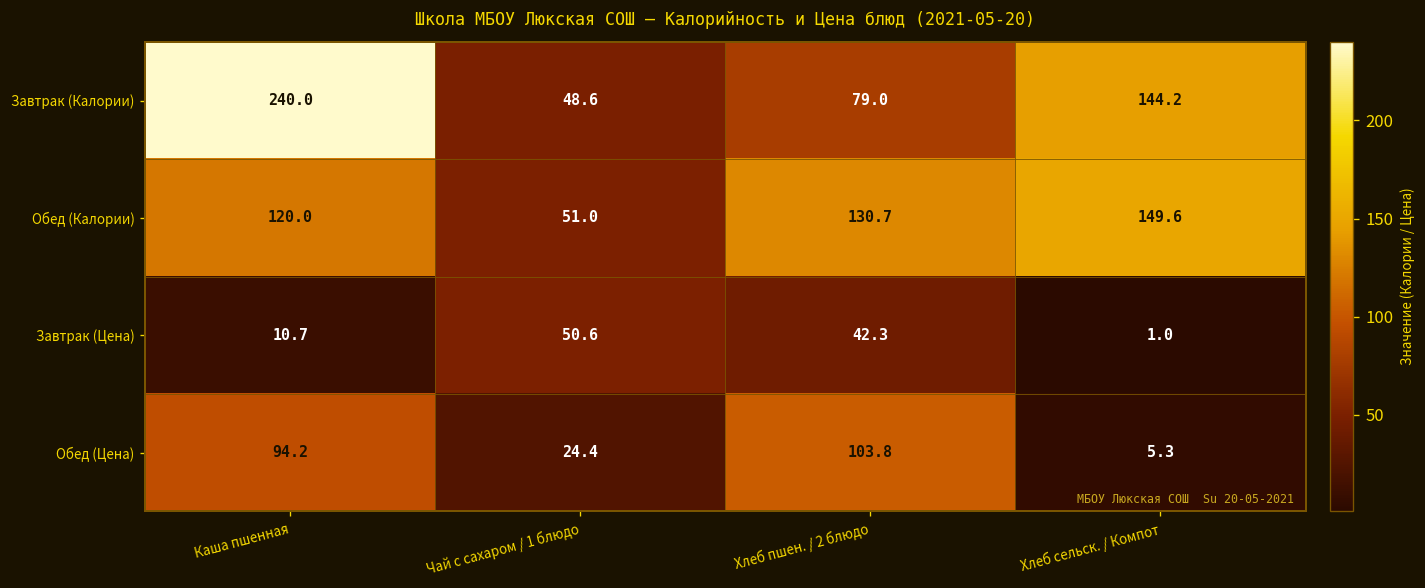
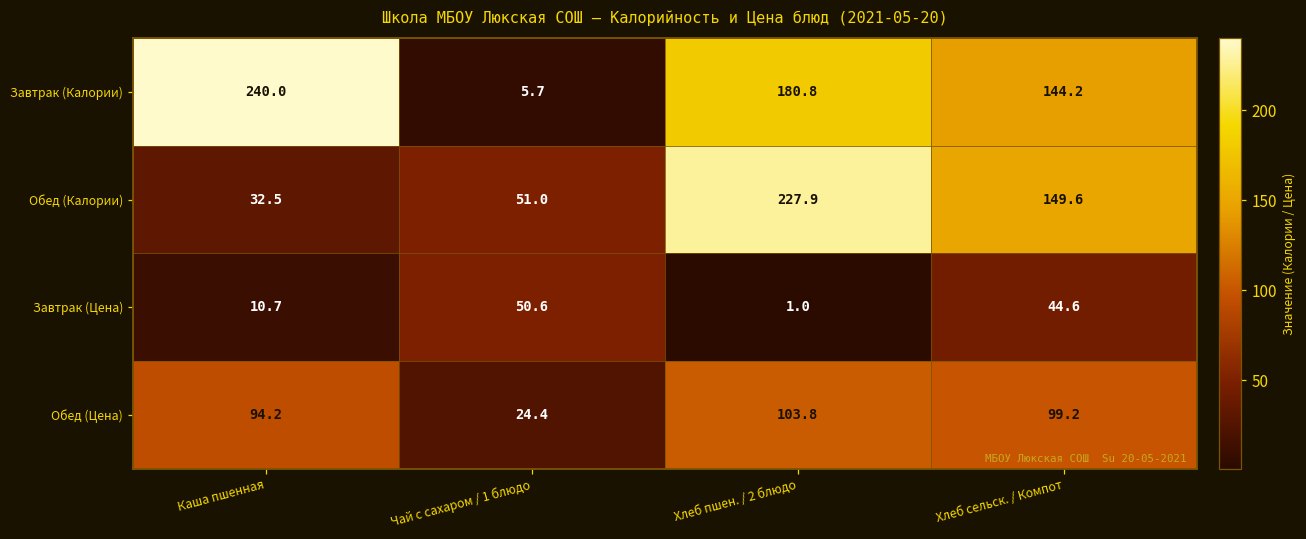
  {
    "Завтрак (Калории)": {
      "Каша пшенная": 240.0,
-     "Чай с сахаром / 1 блюдо": 48.6,
-     "Хлеб пшен. / 2 блюдо": 79.0,
+     "Чай с сахаром / 1 блюдо": 5.7,
+     "Хлеб пшен. / 2 блюдо": 180.8,
      "Хлеб сельск. / Компот": 144.2
    },
    "Обед (Калории)": {
-     "Каша пшенная": 120.0,
+     "Каша пшенная": 32.5,
      "Чай с сахаром / 1 блюдо": 51.0,
-     "Хлеб пшен. / 2 блюдо": 130.7,
+     "Хлеб пшен. / 2 блюдо": 227.9,
      "Хлеб сельск. / Компот": 149.6
    },
    "Завтрак (Цена)": {
      "Каша пшенная": 10.7,
      "Чай с сахаром / 1 блюдо": 50.6,
-     "Хлеб пшен. / 2 блюдо": 42.3,
-     "Хлеб сельск. / Компот": 1.0
+     "Хлеб пшен. / 2 блюдо": 1.0,
+     "Хлеб сельск. / Компот": 44.6
    },
    "Обед (Цена)": {
      "Каша пшенная": 94.2,
      "Чай с сахаром / 1 блюдо": 24.4,
      "Хлеб пшен. / 2 блюдо": 103.8,
-     "Хлеб сельск. / Компот": 5.3
+     "Хлеб сельск. / Компот": 99.2
    }
  }
